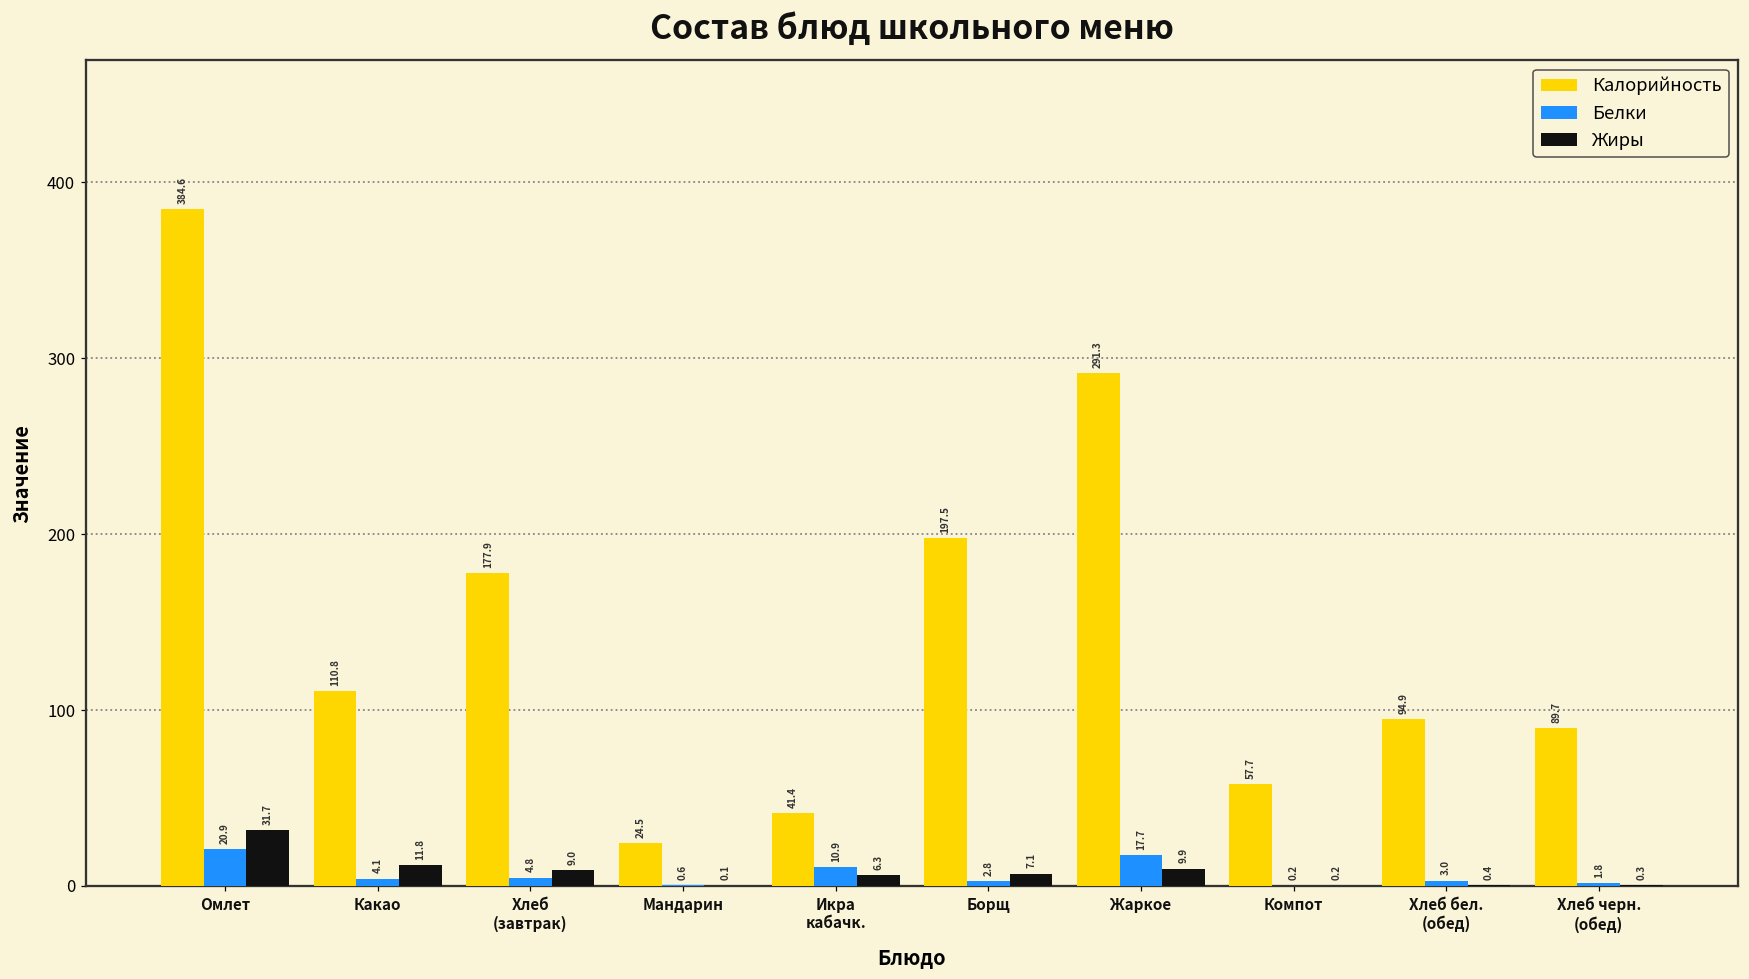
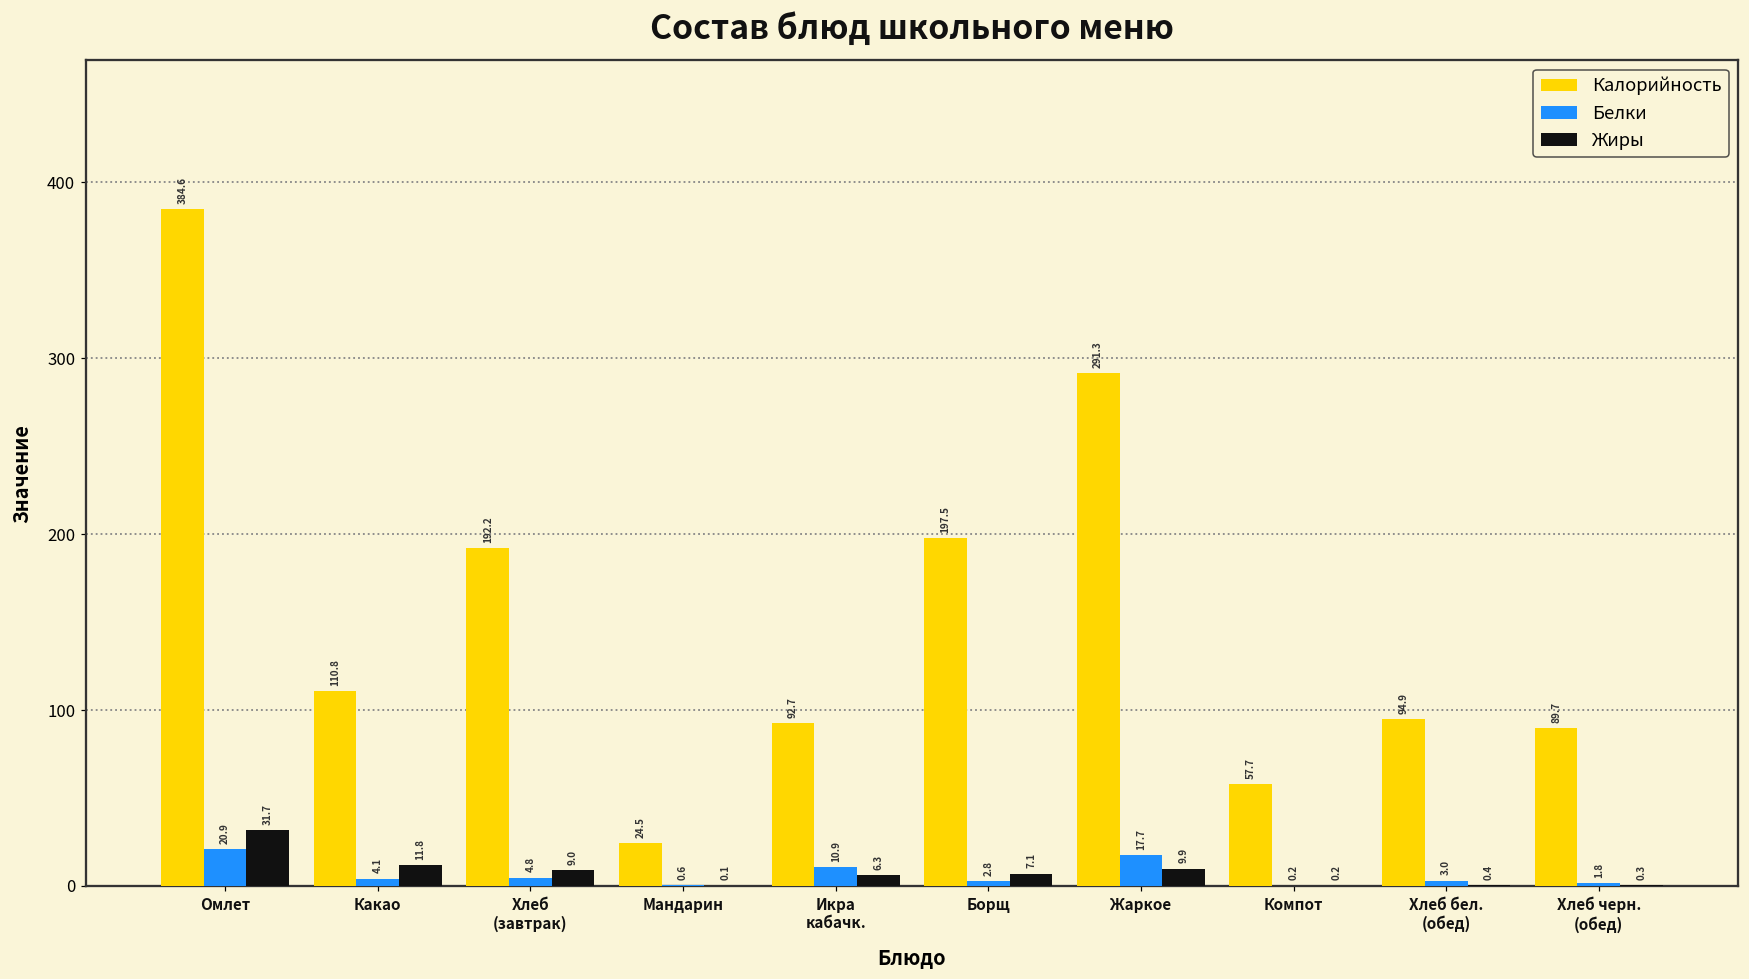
  {
    "Калорийность": {
      "Омлет": 384.6,
      "Какао": 110.8,
-     "Хлеб (завтрак)": 177.9,
+     "Хлеб (завтрак)": 192.2,
      "Мандарин": 24.5,
-     "Икра кабачк.": 41.4,
+     "Икра кабачк.": 92.7,
      "Борщ": 197.5,
      "Жаркое": 291.3,
      "Компот": 57.7,
      "Хлеб бел. (обед)": 94.9,
      "Хлеб черн. (обед)": 89.7
    },
    "Белки": {
      "Омлет": 20.9,
      "Какао": 4.1,
      "Хлеб (завтрак)": 4.8,
      "Мандарин": 0.6,
      "Икра кабачк.": 10.9,
      "Борщ": 2.8,
      "Жаркое": 17.7,
      "Компот": 0.2,
      "Хлеб бел. (обед)": 3.0,
      "Хлеб черн. (обед)": 1.8
    },
    "Жиры": {
      "Омлет": 31.7,
      "Какао": 11.8,
      "Хлеб (завтрак)": 9.0,
      "Мандарин": 0.1,
      "Икра кабачк.": 6.3,
      "Борщ": 7.1,
      "Жаркое": 9.9,
      "Компот": 0.2,
      "Хлеб бел. (обед)": 0.4,
      "Хлеб черн. (обед)": 0.3
    }
  }
